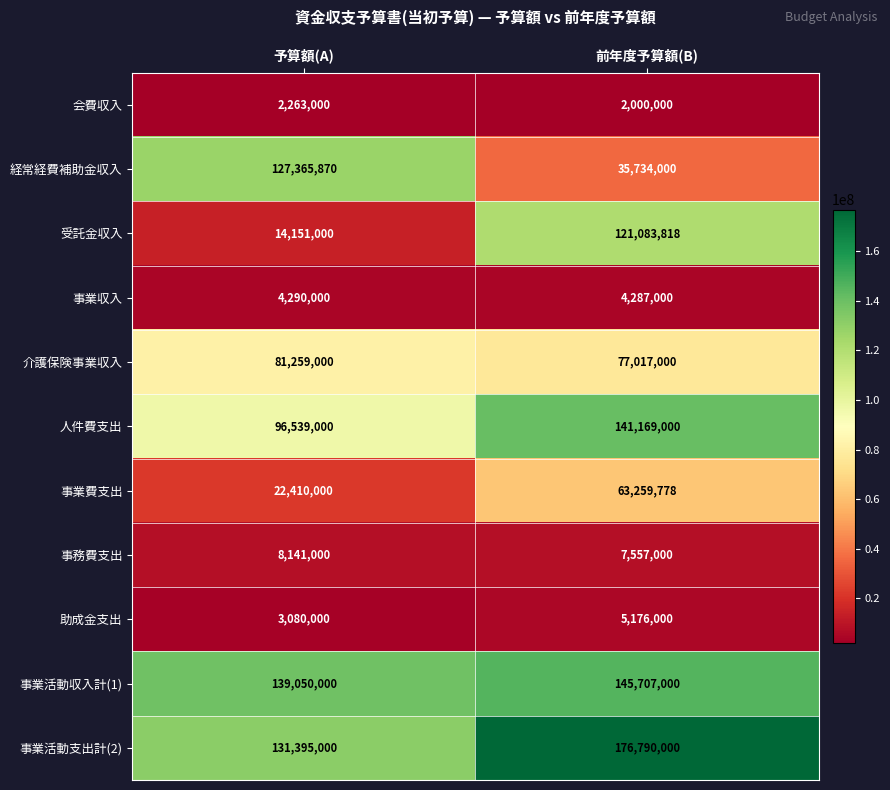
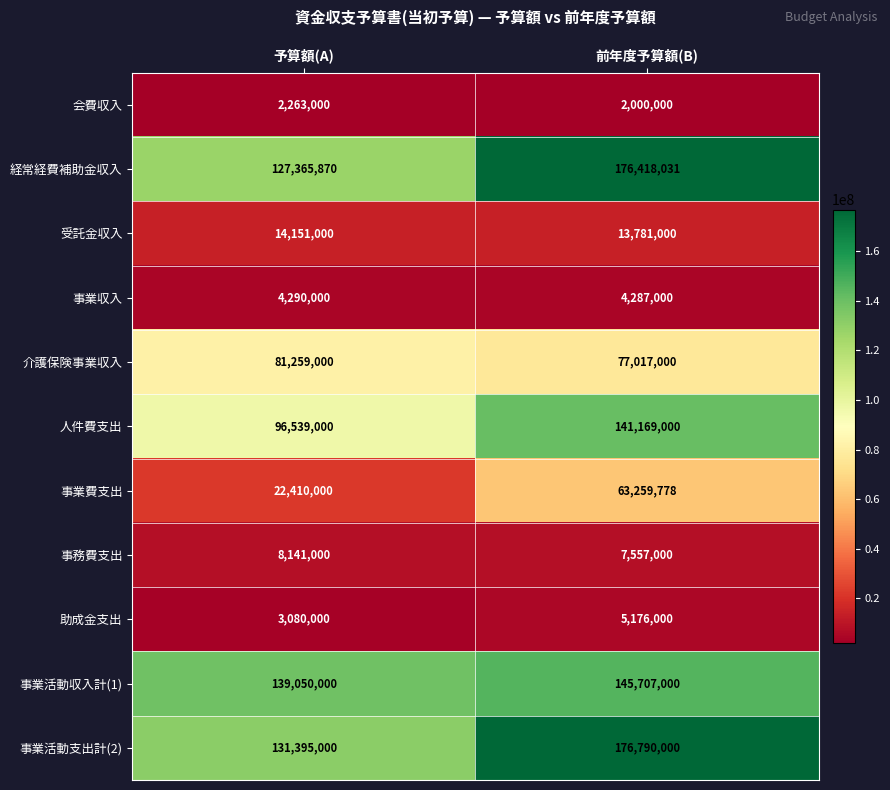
  {
    "会費収入": {
      "予算額(A)": "2,263,000",
      "前年度予算額(B)": "2,000,000"
    },
    "経常経費補助金収入": {
      "予算額(A)": "127,365,870",
-     "前年度予算額(B)": "35,734,000"
+     "前年度予算額(B)": "176,418,031"
    },
    "受託金収入": {
      "予算額(A)": "14,151,000",
-     "前年度予算額(B)": "121,083,818"
+     "前年度予算額(B)": "13,781,000"
    },
    "事業収入": {
      "予算額(A)": "4,290,000",
      "前年度予算額(B)": "4,287,000"
    },
    "介護保険事業収入": {
      "予算額(A)": "81,259,000",
      "前年度予算額(B)": "77,017,000"
    },
    "人件費支出": {
      "予算額(A)": "96,539,000",
      "前年度予算額(B)": "141,169,000"
    },
    "事業費支出": {
      "予算額(A)": "22,410,000",
      "前年度予算額(B)": "63,259,778"
    },
    "事務費支出": {
      "予算額(A)": "8,141,000",
      "前年度予算額(B)": "7,557,000"
    },
    "助成金支出": {
      "予算額(A)": "3,080,000",
      "前年度予算額(B)": "5,176,000"
    },
    "事業活動収入計(1)": {
      "予算額(A)": "139,050,000",
      "前年度予算額(B)": "145,707,000"
    },
    "事業活動支出計(2)": {
      "予算額(A)": "131,395,000",
      "前年度予算額(B)": "176,790,000"
    }
  }
